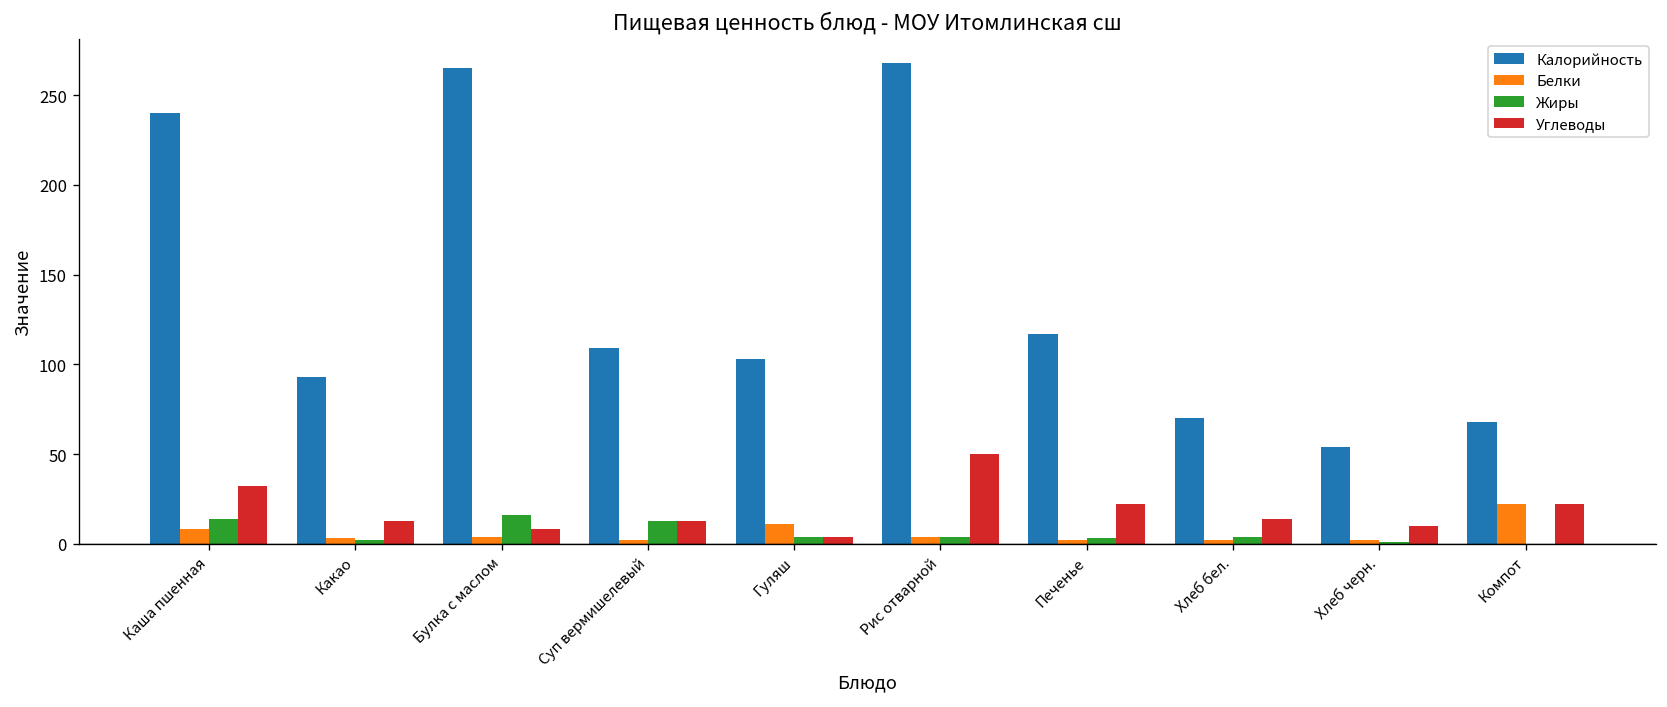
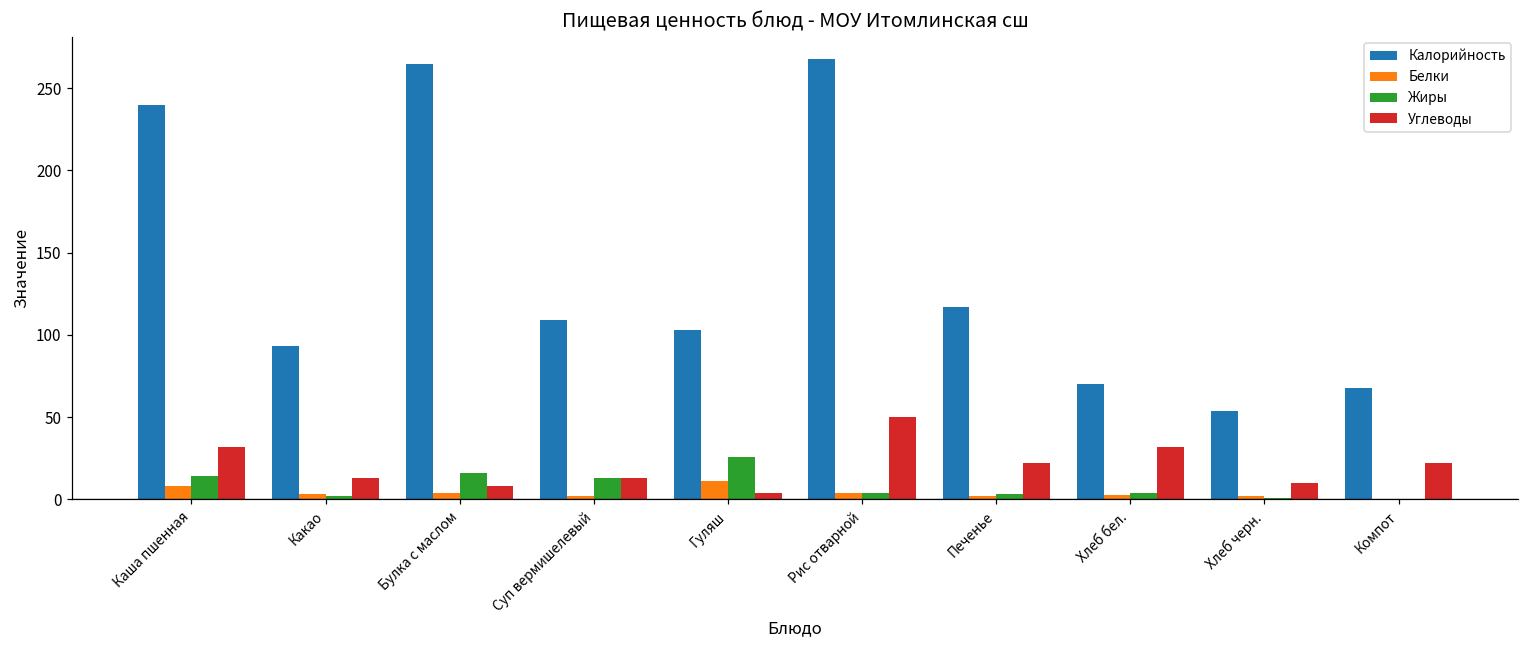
  {
    "Калорийность": {
      "Каша пшенная": 240,
      "Какао": 93,
      "Булка с маслом": 265,
      "Суп вермишелевый": 109,
      "Гуляш": 103,
      "Рис отварной": 268,
      "Печенье": 117,
      "Хлеб бел.": 70,
      "Хлеб черн.": 54,
      "Компот": 68
    },
    "Белки": {
      "Каша пшенная": 8,
      "Какао": 3,
      "Булка с маслом": 4,
      "Суп вермишелевый": 2,
      "Гуляш": 11,
      "Рис отварной": 4,
      "Печенье": 2,
      "Хлеб бел.": 2,
      "Хлеб черн.": 2,
-     "Компот": 22
+     "Компот": 0
    },
    "Жиры": {
      "Каша пшенная": 14,
      "Какао": 2,
      "Булка с маслом": 16,
      "Суп вермишелевый": 13,
-     "Гуляш": 4,
+     "Гуляш": 26,
      "Рис отварной": 4,
      "Печенье": 3,
      "Хлеб бел.": 4,
      "Компот": 0
    },
    "Углеводы": {
      "Каша пшенная": 32,
      "Какао": 13,
      "Булка с маслом": 8,
      "Суп вермишелевый": 13,
      "Гуляш": 4,
      "Рис отварной": 50,
      "Печенье": 22,
-     "Хлеб бел.": 14,
+     "Хлеб бел.": 32,
      "Хлеб черн.": 10,
      "Компот": 22
    }
  }
